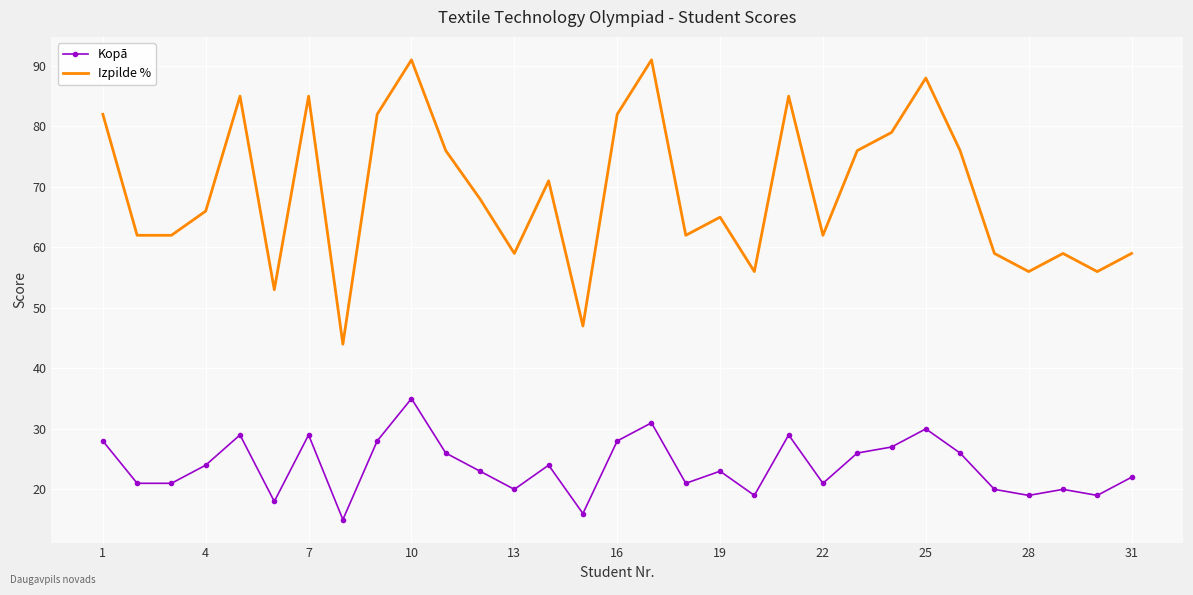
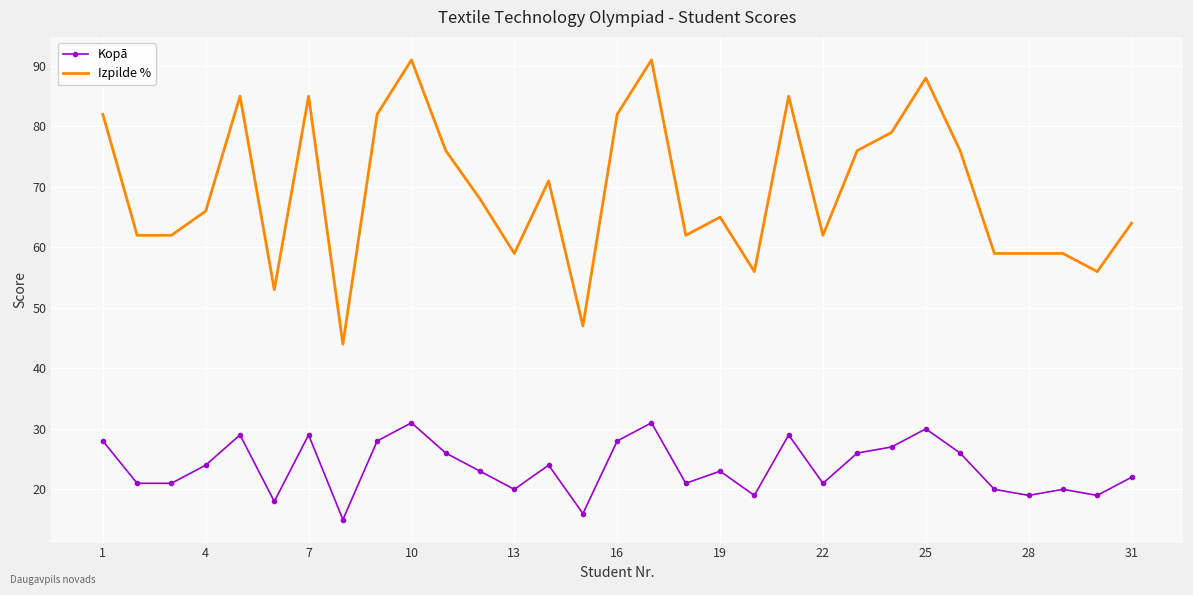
  {
    "Kopā": {
      "1": 28,
      "4": 24,
      "7": 29,
-     "10": 35,
+     "10": 31,
      "13": 20,
      "16": 28,
      "19": 23,
      "22": 21,
      "25": 30,
      "28": 19,
      "31": 22
    },
    "Izpilde %": {
      "1": 82,
      "4": 66,
      "7": 85,
      "10": 91,
      "13": 59,
      "16": 82,
      "19": 65,
      "22": 62,
      "25": 88,
-     "28": 56,
-     "31": 59
+     "28": 59,
+     "31": 64
    }
  }
